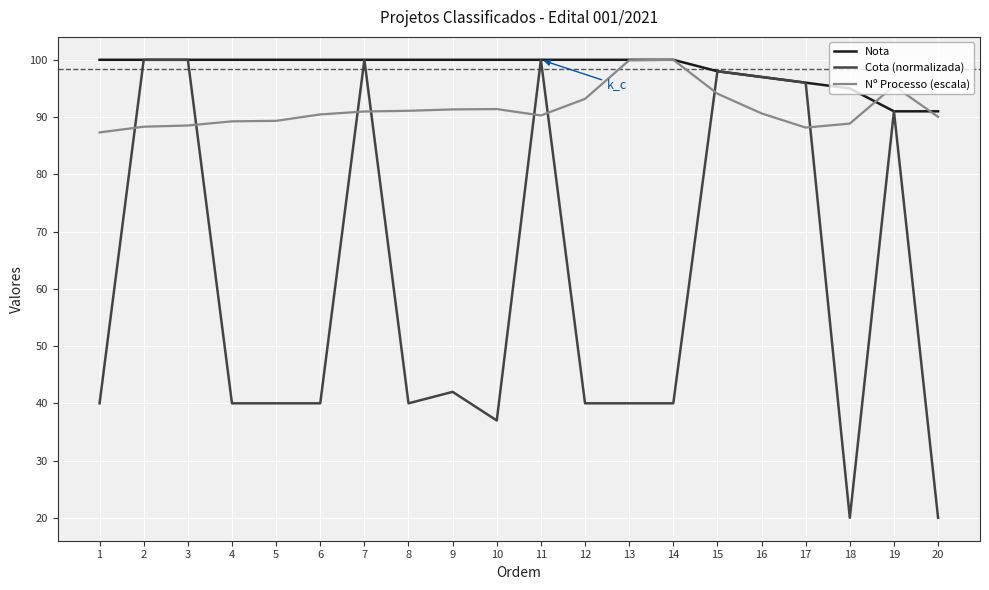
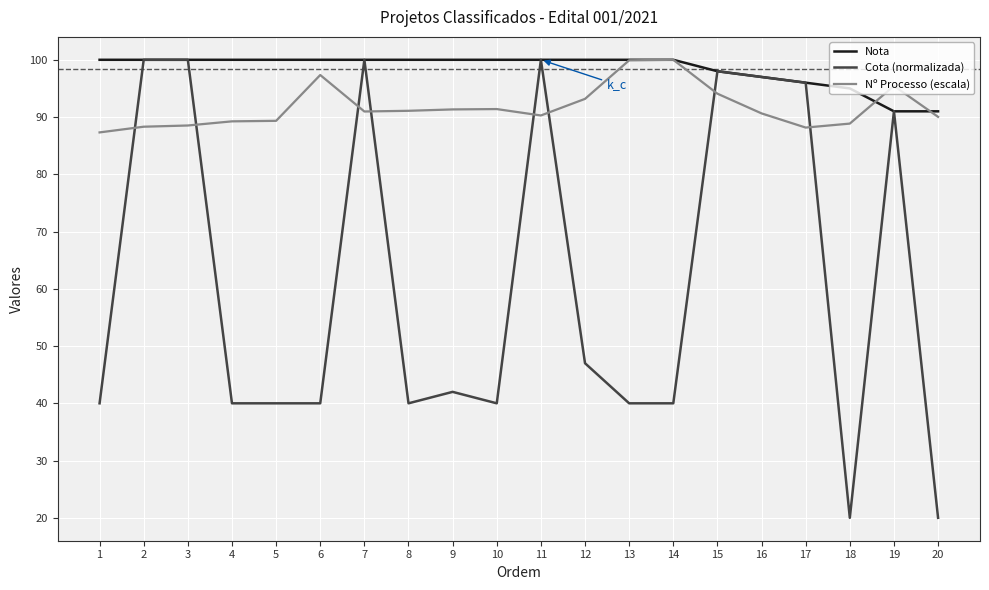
  {
    "Nota": {
      "1": 100,
      "4": 100,
      "5": 100,
      "6": 100,
      "8": 100,
      "9": 100,
      "10": 100,
      "12": 100,
      "20": 91
    },
    "Cota (normalizada)": {
      "1": 40,
      "4": 40,
      "5": 40,
      "6": 40,
      "8": 40,
      "9": 42,
-     "10": 37,
-     "12": 40,
+     "10": 40,
+     "12": 47,
      "13": 40,
      "14": 40,
      "18": 20,
      "20": 20
    },
    "Nº Processo (escala)": {
      "1": 87,
      "2": 88,
      "3": 89,
      "4": 89,
      "5": 89,
-     "6": 90,
+     "6": 97,
      "7": 91,
      "8": 91,
      "9": 91,
      "10": 91,
      "11": 90,
      "12": 93,
      "15": 94,
      "16": 91,
      "17": 88,
      "18": 89,
      "20": 90
    }
  }
